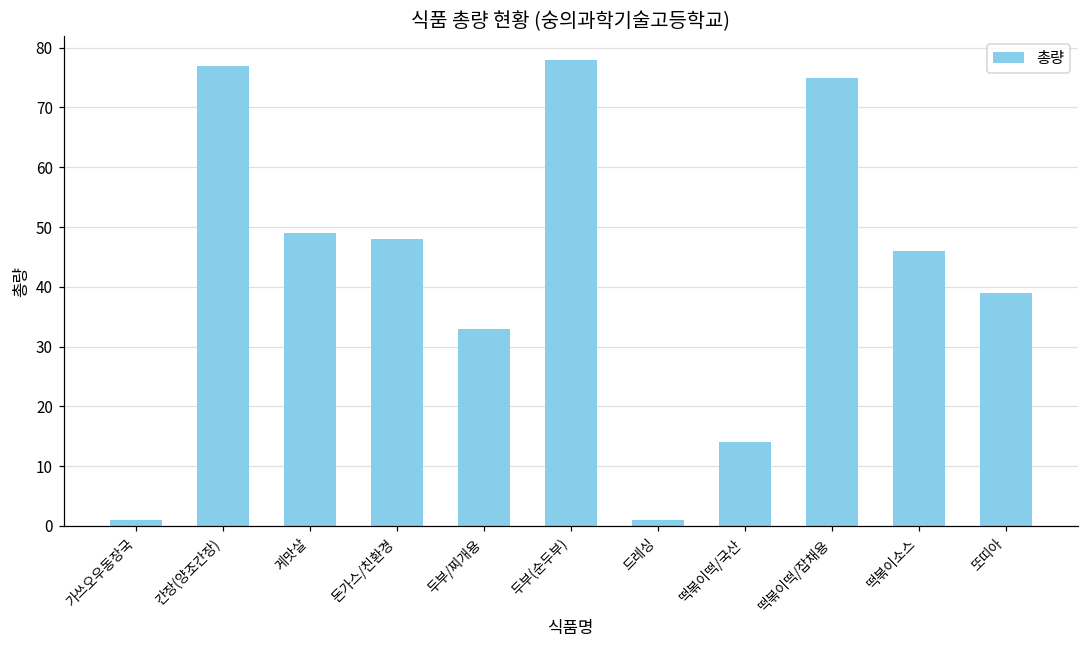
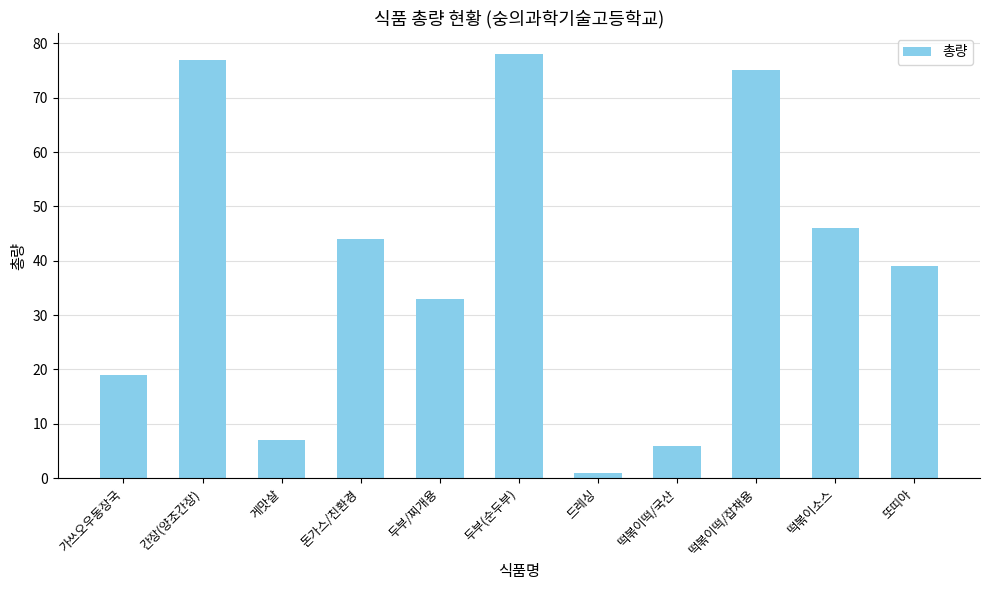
  {
-   "가쓰오우동장국": 1,
+   "가쓰오우동장국": 19,
    "간장(양조간장)": 77,
-   "게맛살": 49,
-   "돈가스/친환경": 48,
+   "게맛살": 7,
+   "돈가스/친환경": 44,
    "두부/찌개용": 33,
    "두부(순두부)": 78,
    "드레싱": 1,
-   "떡볶이떡/국산": 14,
+   "떡볶이떡/국산": 6,
    "떡볶이떡/잡채용": 75,
    "떡볶이소스": 46,
    "또띠아": 39
  }
